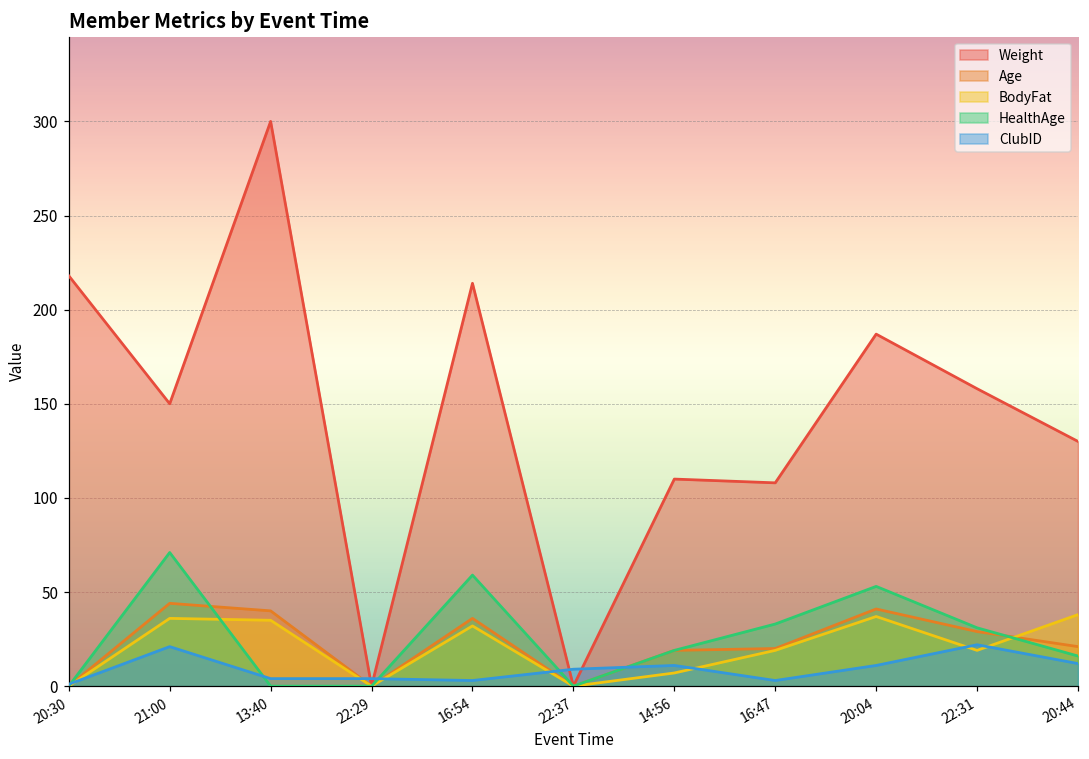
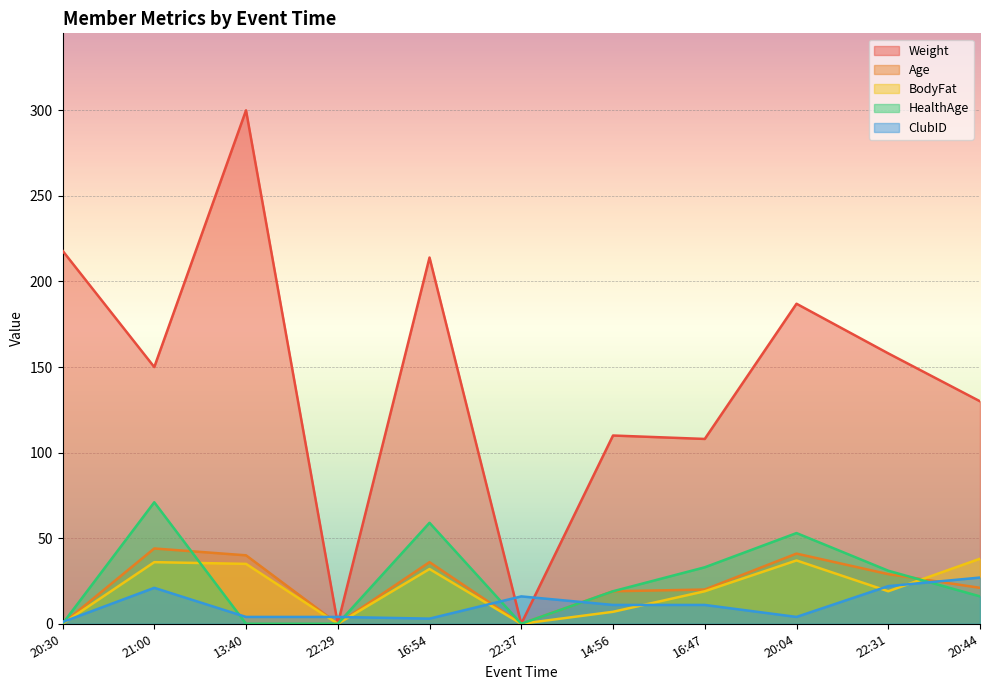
  {
    "HealthAge": {
      "21:00": 71,
      "13:40": 0,
      "16:54": 59,
      "16:47": 33,
      "20:04": 53,
      "22:31": 31,
      "20:44": 16
    },
    "ClubID": {
      "21:00": 21,
      "13:40": 4,
      "22:29": 4,
      "16:54": 3,
-     "22:37": 9,
+     "22:37": 16,
      "14:56": 11,
-     "16:47": 3,
-     "20:04": 11,
+     "16:47": 11,
+     "20:04": 4,
      "22:31": 22,
-     "20:44": 12
+     "20:44": 27
    }
  }
